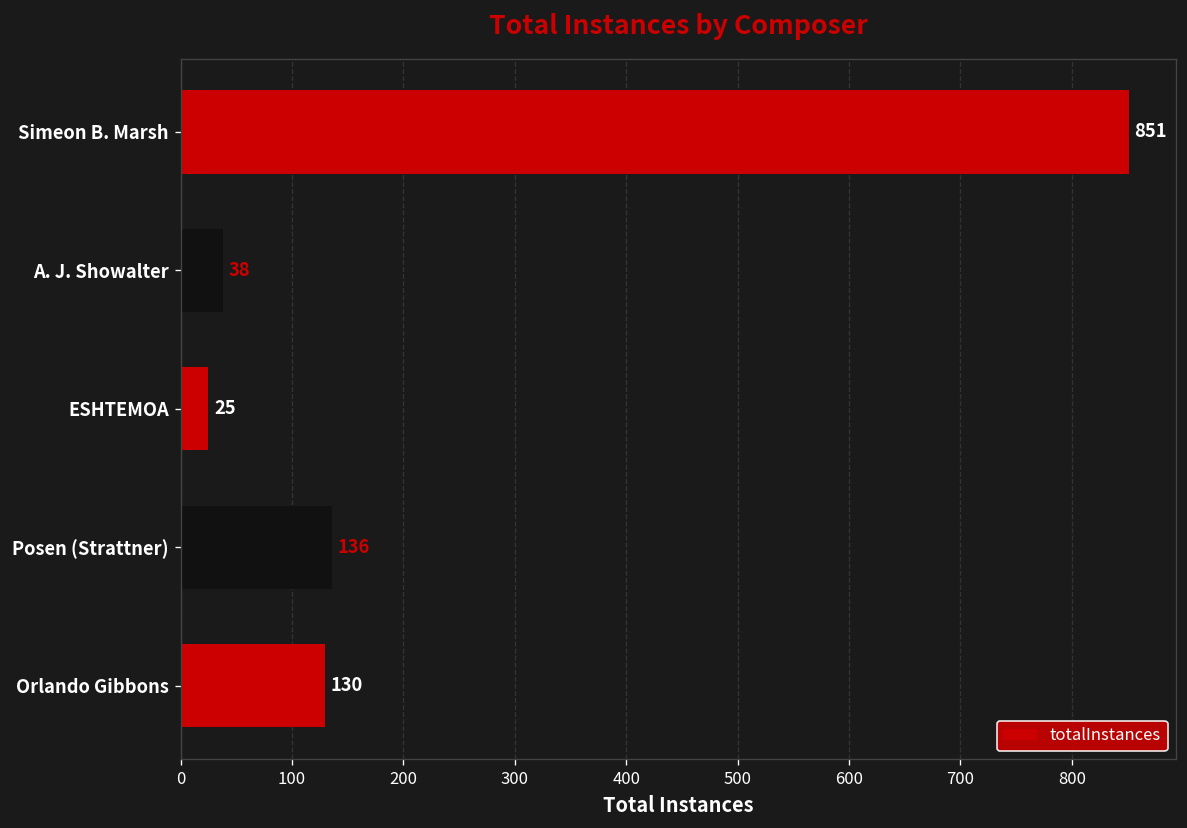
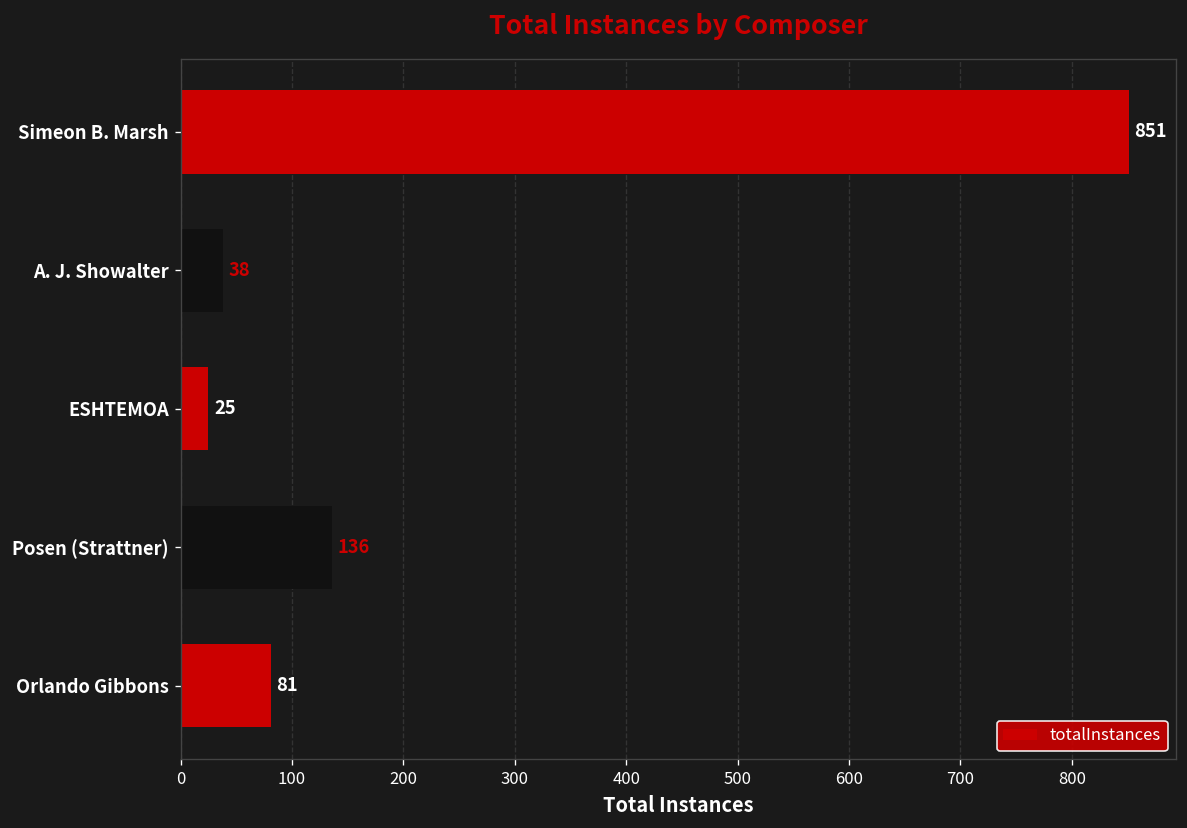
  {
    "Simeon B. Marsh": 851,
    "A. J. Showalter": 38,
    "ESHTEMOA": 25,
    "Posen (Strattner)": 136,
-   "Orlando Gibbons": 130
+   "Orlando Gibbons": 81
  }
